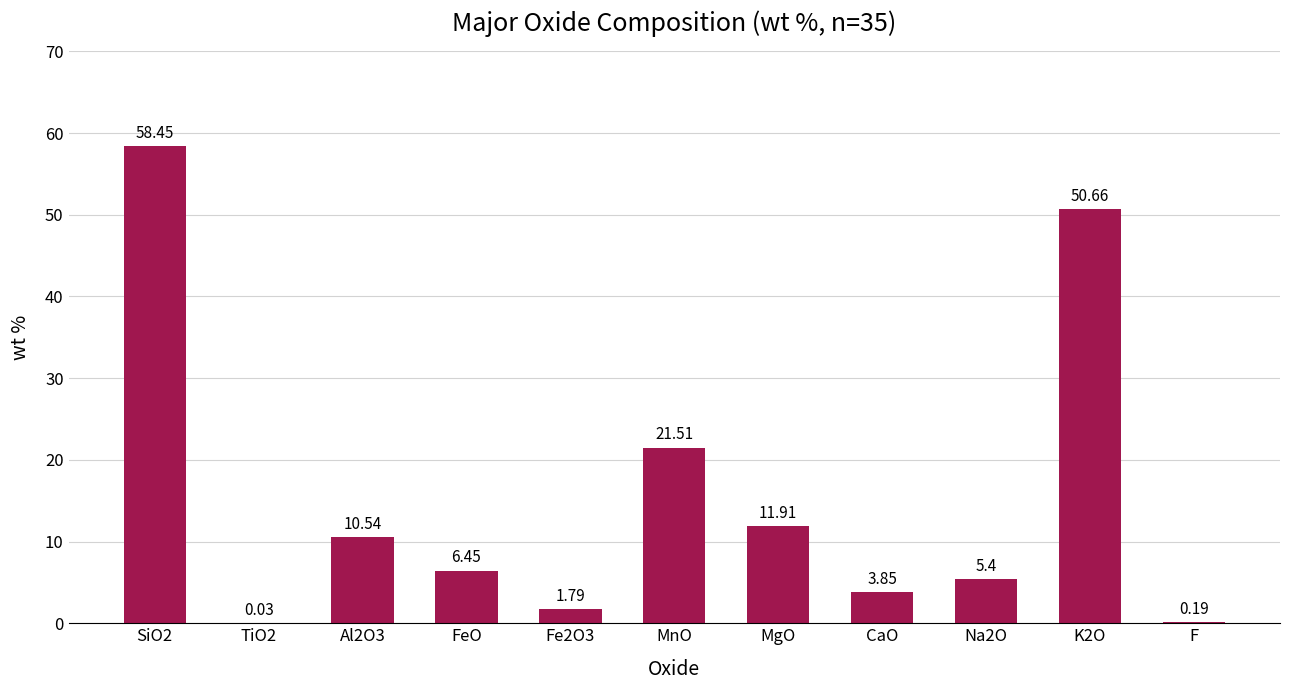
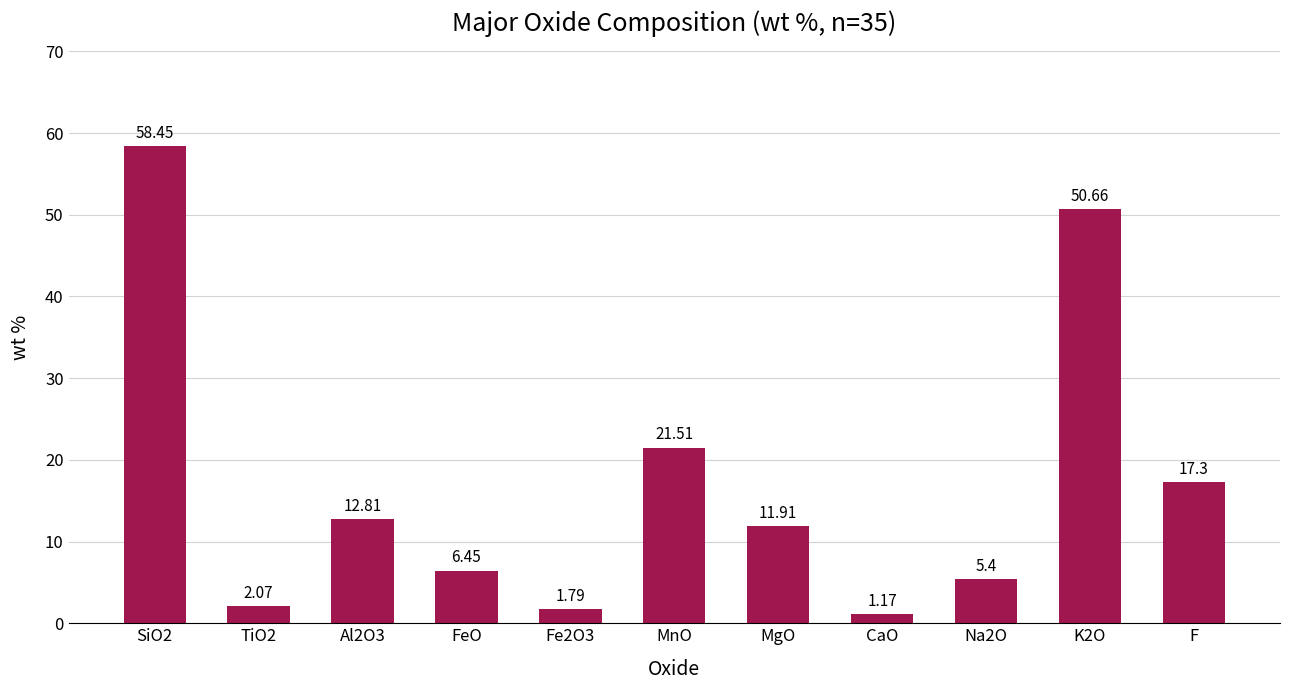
  {
    "SiO2": 58.45,
-   "TiO2": 0.03,
-   "Al2O3": 10.54,
+   "TiO2": 2.07,
+   "Al2O3": 12.81,
    "FeO": 6.45,
    "Fe2O3": 1.79,
    "MnO": 21.51,
    "MgO": 11.91,
-   "CaO": 3.85,
+   "CaO": 1.17,
    "Na2O": 5.4,
    "K2O": 50.66,
-   "F": 0.19
+   "F": 17.3
  }
